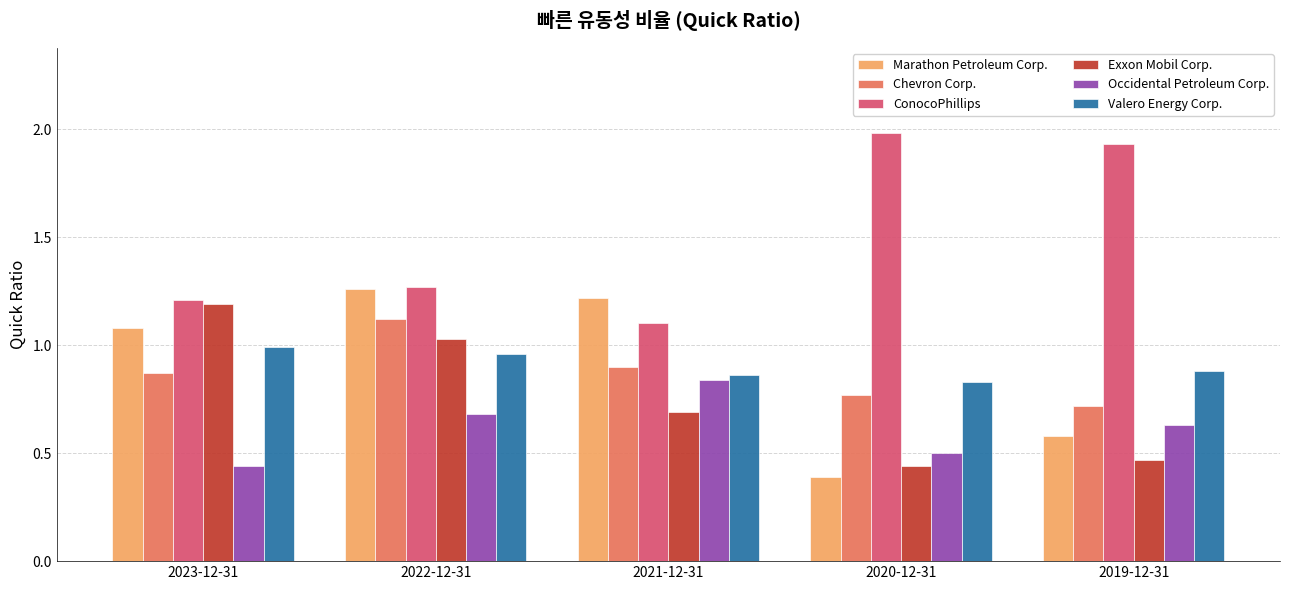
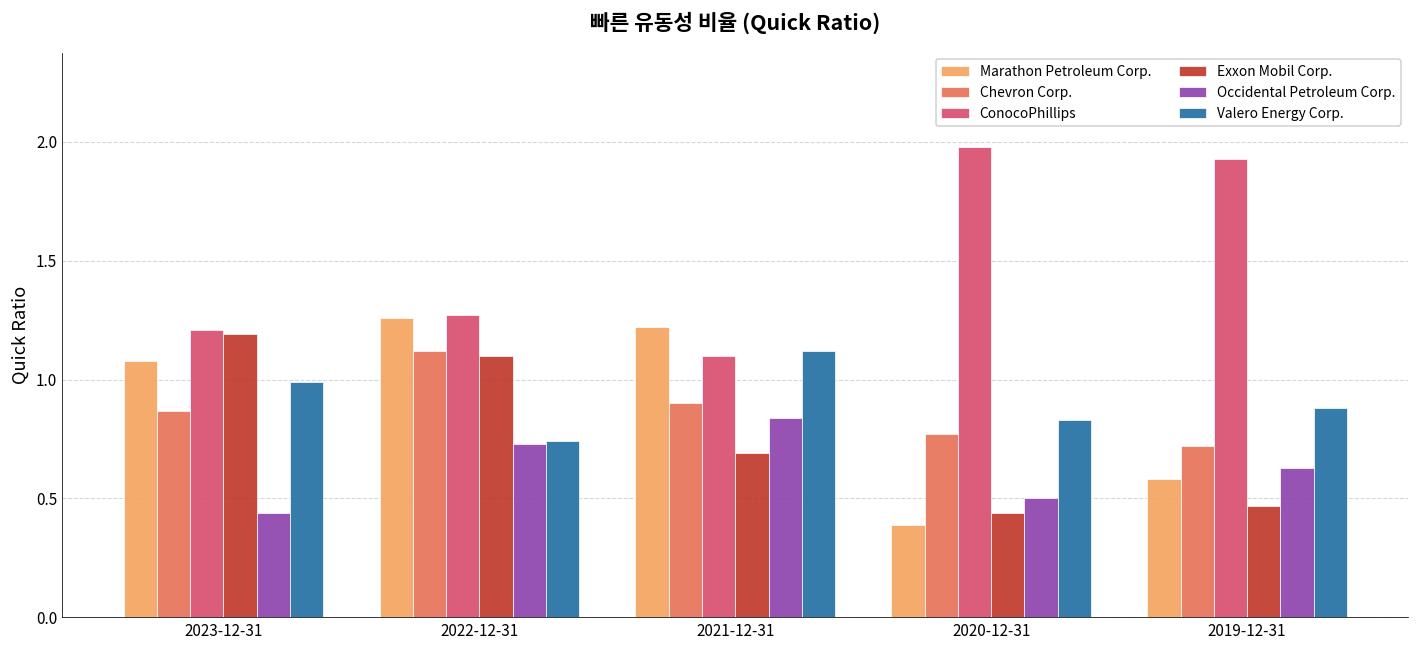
  {
    "Exxon Mobil Corp.": {
      "2023-12-31": 1.19,
-     "2022-12-31": 1.03,
+     "2022-12-31": 1.10,
      "2021-12-31": 0.69,
      "2020-12-31": 0.44,
      "2019-12-31": 0.47
    },
    "Occidental Petroleum Corp.": {
      "2023-12-31": 0.44,
-     "2022-12-31": 0.68,
+     "2022-12-31": 0.73,
      "2021-12-31": 0.84,
      "2020-12-31": 0.50,
      "2019-12-31": 0.63
    },
    "Valero Energy Corp.": {
      "2023-12-31": 0.99,
-     "2022-12-31": 0.96,
-     "2021-12-31": 0.86,
+     "2022-12-31": 0.74,
+     "2021-12-31": 1.12,
      "2020-12-31": 0.83,
      "2019-12-31": 0.88
    }
  }
